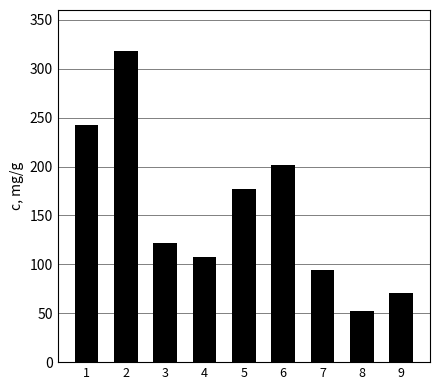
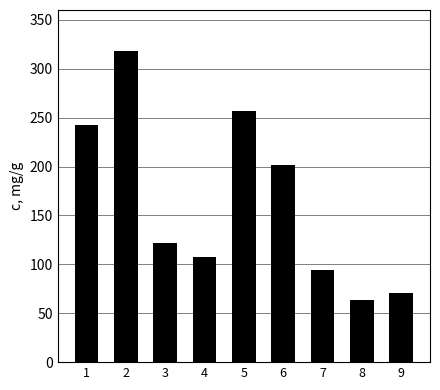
  {
    "1": 240,
    "2": 320,
    "3": 120,
    "4": 110,
-   "5": 180,
+   "5": 260,
    "6": 200,
    "7": 90,
-   "8": 50,
+   "8": 60,
    "9": 70
  }
